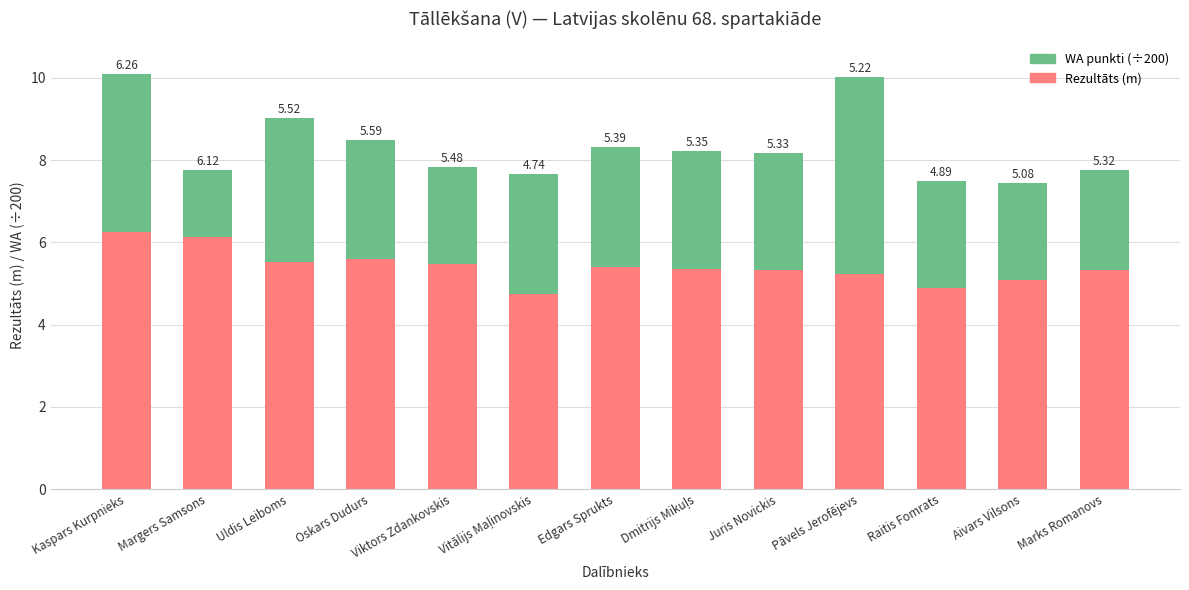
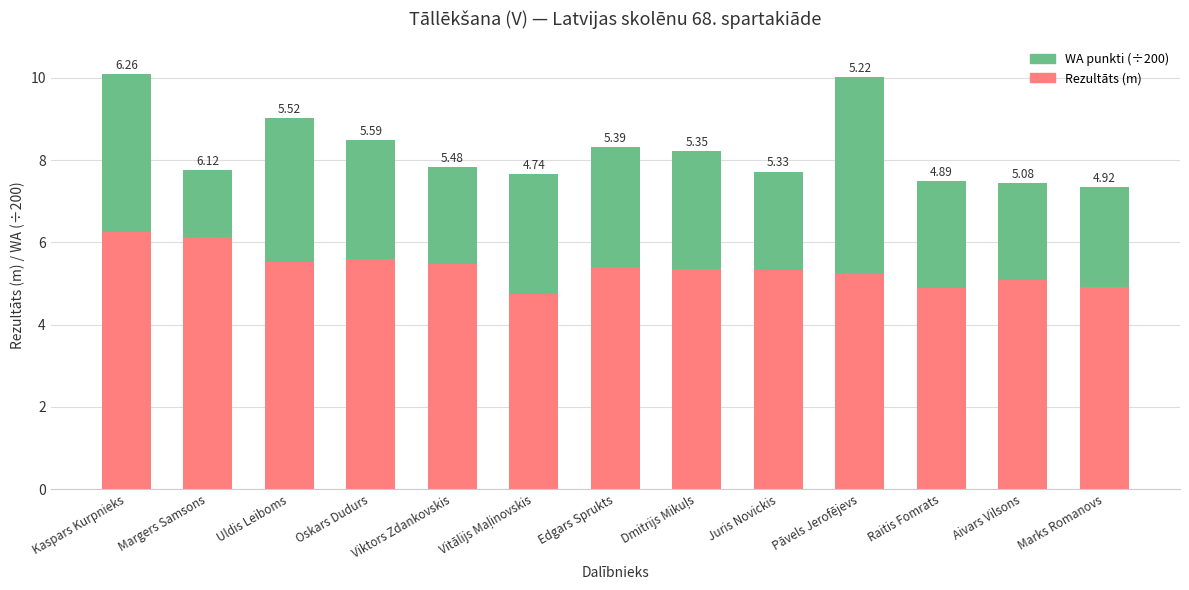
  {
    "Rezultāts (m)": {
-     "Marks Romanovs": 5.32
+     "Marks Romanovs": 4.92
    },
    "WA punkti (÷200)": {
-     "Juris Novickis": 2.8
+     "Juris Novickis": 2.4
    }
  }
